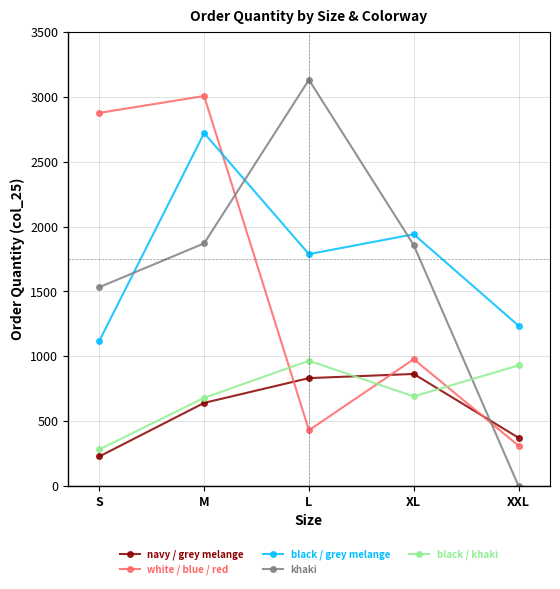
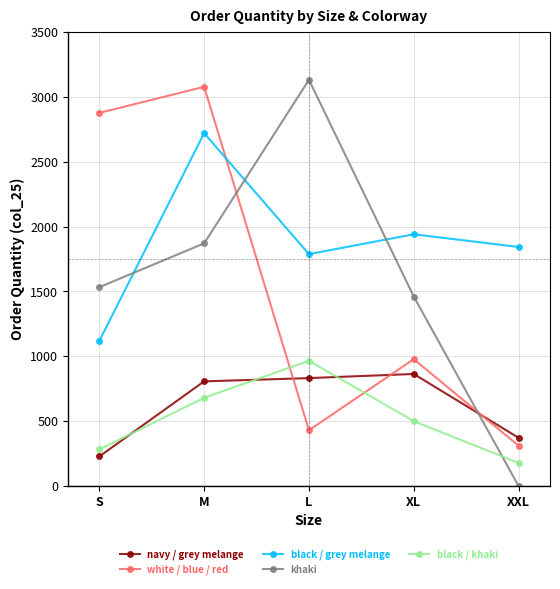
  {
    "navy / grey melange": {
      "S": 230,
-     "M": 640,
+     "M": 810,
      "L": 830,
      "XL": 860,
      "XXL": 370
    },
    "white / blue / red": {
      "S": 2880,
-     "M": 3010,
+     "M": 3080,
      "L": 430,
      "XL": 980,
      "XXL": 310
    },
    "black / grey melange": {
      "S": 1120,
      "M": 2720,
      "L": 1790,
      "XL": 1940,
-     "XXL": 1240
+     "XXL": 1840
    },
    "khaki": {
      "S": 1530,
      "M": 1870,
      "L": 3130,
-     "XL": 1860,
+     "XL": 1460,
      "XXL": 0
    },
    "black / khaki": {
      "S": 280,
      "M": 680,
      "L": 970,
-     "XL": 690,
-     "XXL": 930
+     "XL": 500,
+     "XXL": 180
    }
  }
